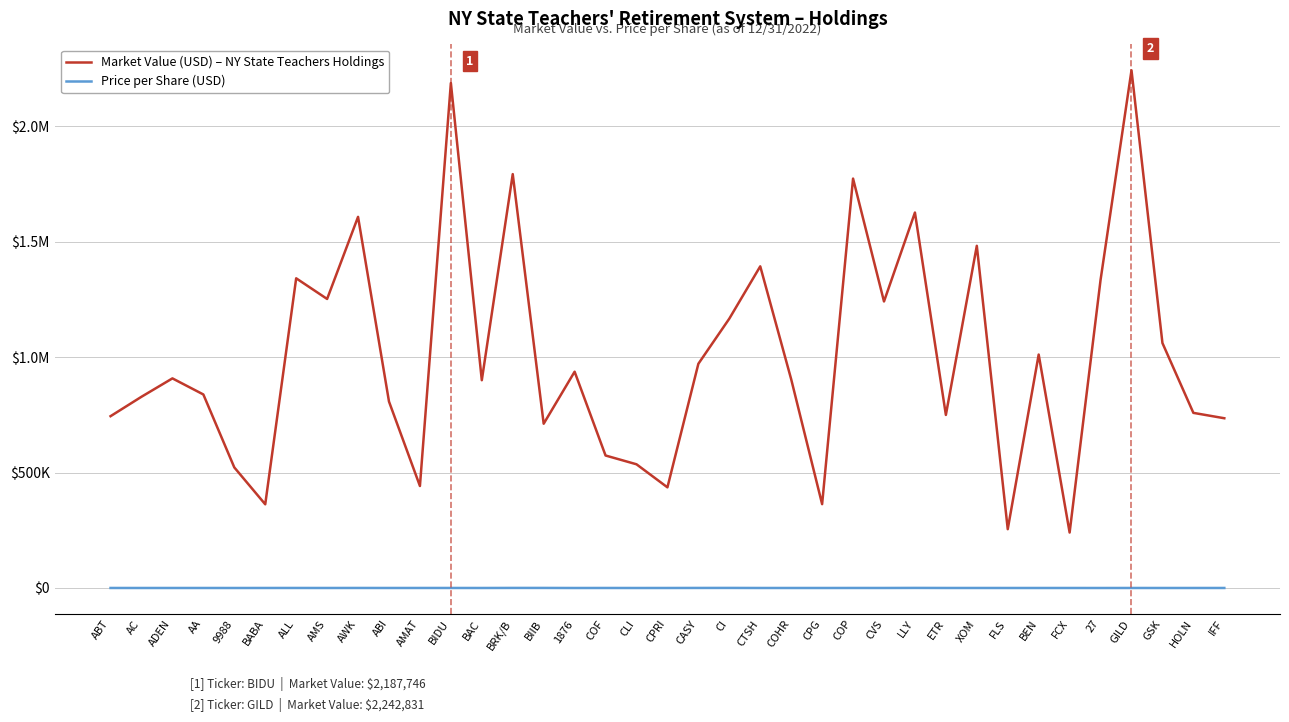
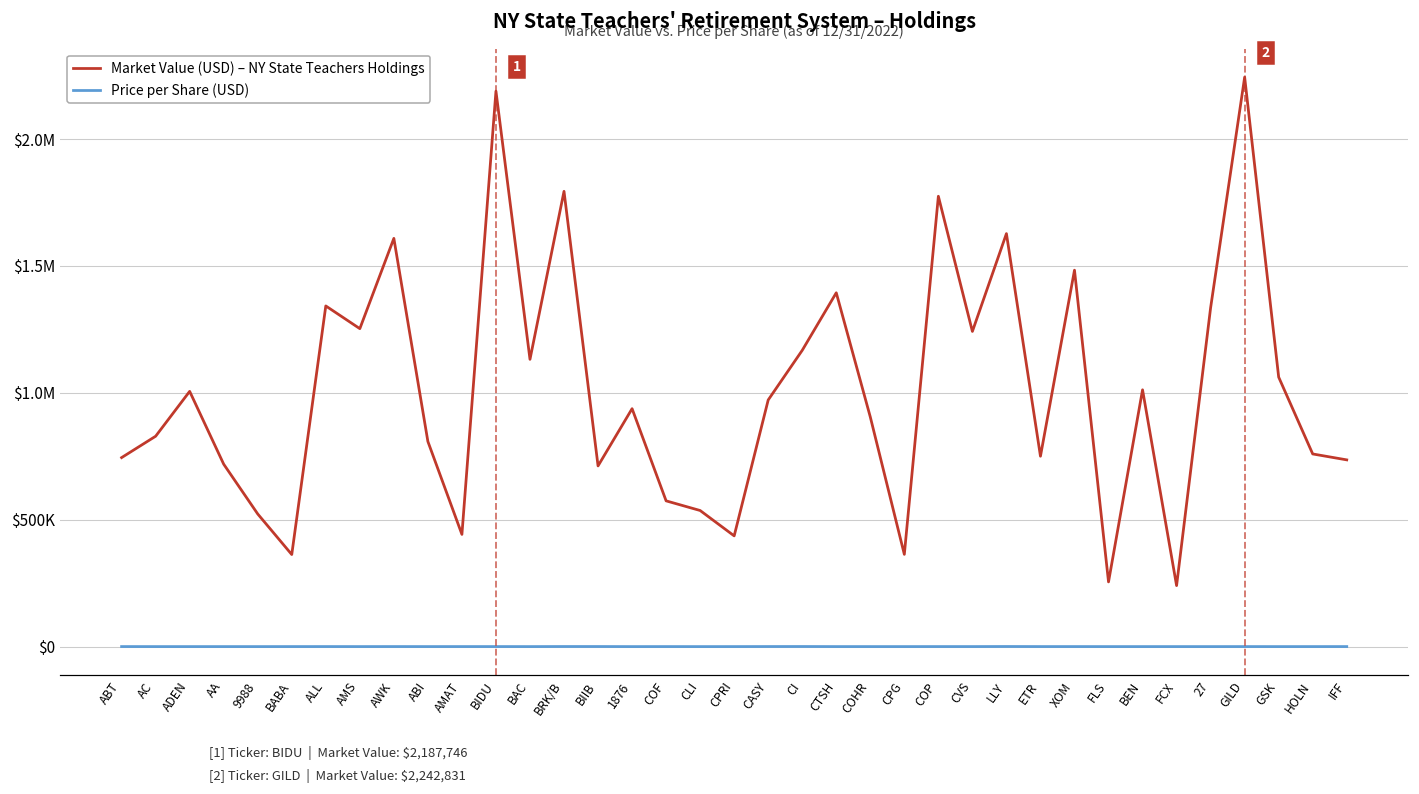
  {
    "Market Value (USD) – NY State Teachers Holdings": {
      "ABT": "$740000",
      "AC": "$830000",
-     "ADEN": "$910000",
-     "AA": "$840000",
+     "ADEN": "$1010000",
+     "AA": "$720000",
      "9988": "$520000",
      "BABA": "$360000",
      "ALL": "$1340000",
      "AMS": "$1250000",
      "AWK": "$1610000",
      "ABI": "$810000",
      "AMAT": "$440000",
-     "BAC": "$900000",
+     "BAC": "$1130000",
      "BRK/B": "$1790000",
      "BIIB": "$710000",
      "1876": "$940000",
      "COF": "$570000",
      "CLI": "$540000",
      "CPRI": "$440000",
      "CASY": "$970000",
      "CI": "$1170000",
      "CTSH": "$1390000",
      "COHR": "$900000",
      "CPG": "$360000",
      "COP": "$1770000",
      "CVS": "$1240000",
      "LLY": "$1630000",
      "ETR": "$750000",
      "XOM": "$1480000",
      "FLS": "$250000",
      "BEN": "$1010000",
      "FCX": "$240000",
      "27": "$1330000",
      "GSK": "$1060000",
      "HOLN": "$760000",
      "IFF": "$740000"
    },
    "Price per Share (USD)": {
      "ABT": "$0",
      "AC": "$0",
      "ADEN": "$0",
      "AA": "$0",
      "9988": "$0",
      "BABA": "$0",
      "ALL": "$0",
      "AMS": "$0",
      "AWK": "$0",
      "ABI": "$0",
      "AMAT": "$0",
      "BIDU": "$0",
      "BAC": "$0",
      "BRK/B": "$0",
      "BIIB": "$0",
      "1876": "$0",
      "COF": "$0",
      "CLI": "$0",
      "CPRI": "$0",
      "CASY": "$0",
      "CI": "$0",
      "CTSH": "$0",
      "COHR": "$0",
      "CPG": "$0",
      "COP": "$0",
      "CVS": "$0",
      "LLY": "$0",
      "ETR": "$0",
      "XOM": "$0",
      "FLS": "$0",
      "BEN": "$0",
      "FCX": "$0",
      "27": "$0",
      "GILD": "$0",
      "GSK": "$0",
      "HOLN": "$0",
      "IFF": "$0"
    }
  }
